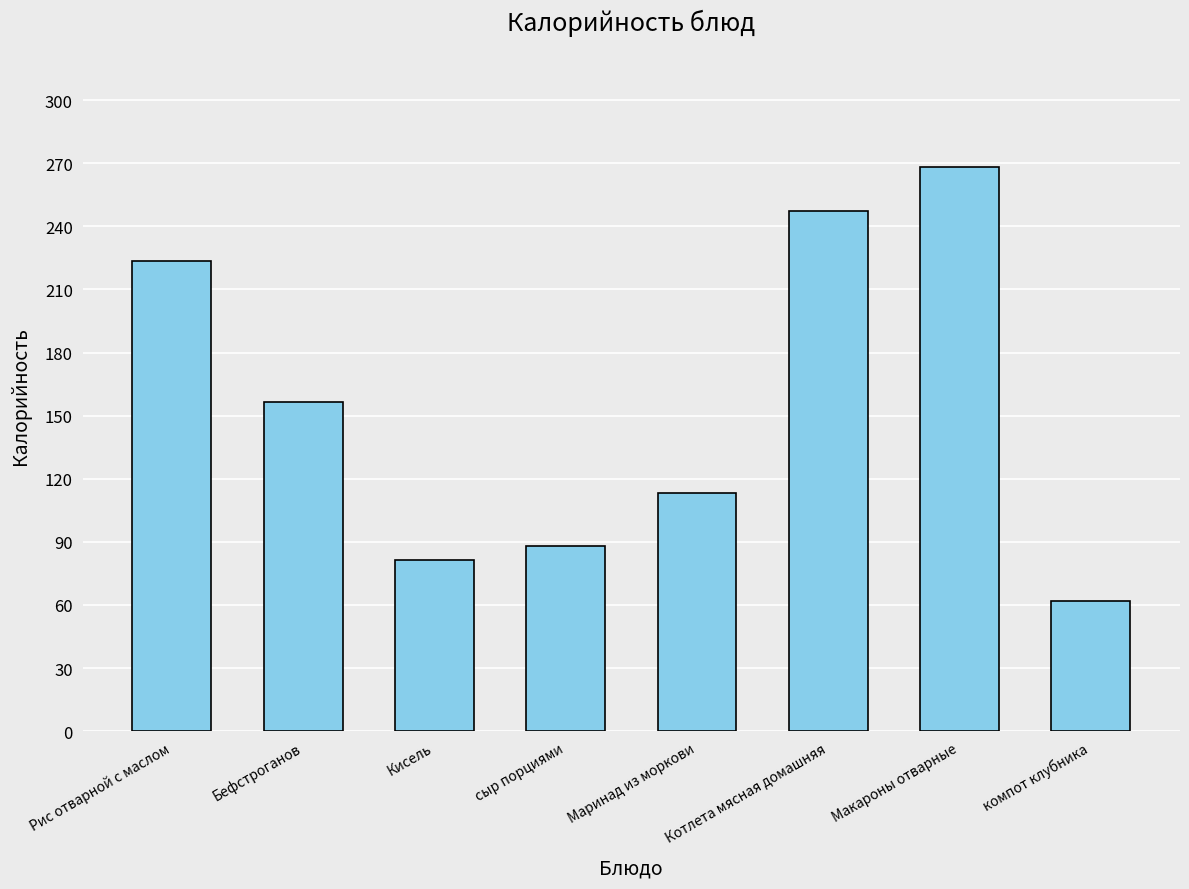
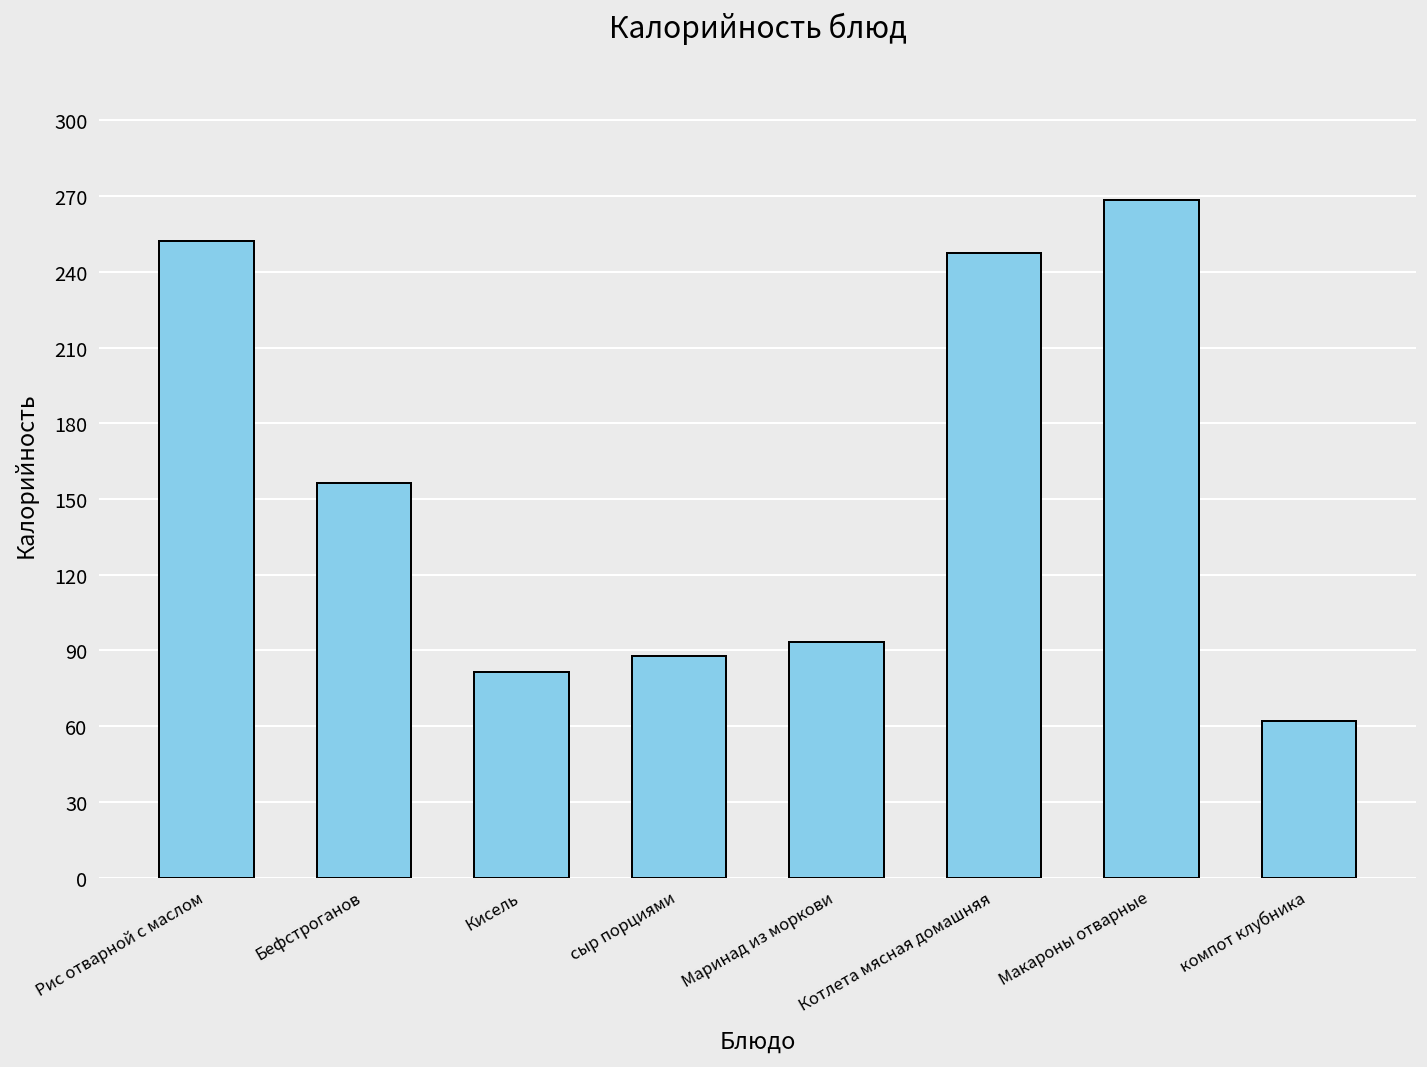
  {
-   "Рис отварной с маслом": 224,
+   "Рис отварной с маслом": 252,
    "Бефстроганов": 156,
    "Кисель": 81,
    "сыр порциями": 88,
-   "Маринад из моркови": 113,
+   "Маринад из моркови": 94,
    "Котлета мясная домашняя": 248,
    "Макароны отварные": 268,
    "компот клубника": 62
  }
